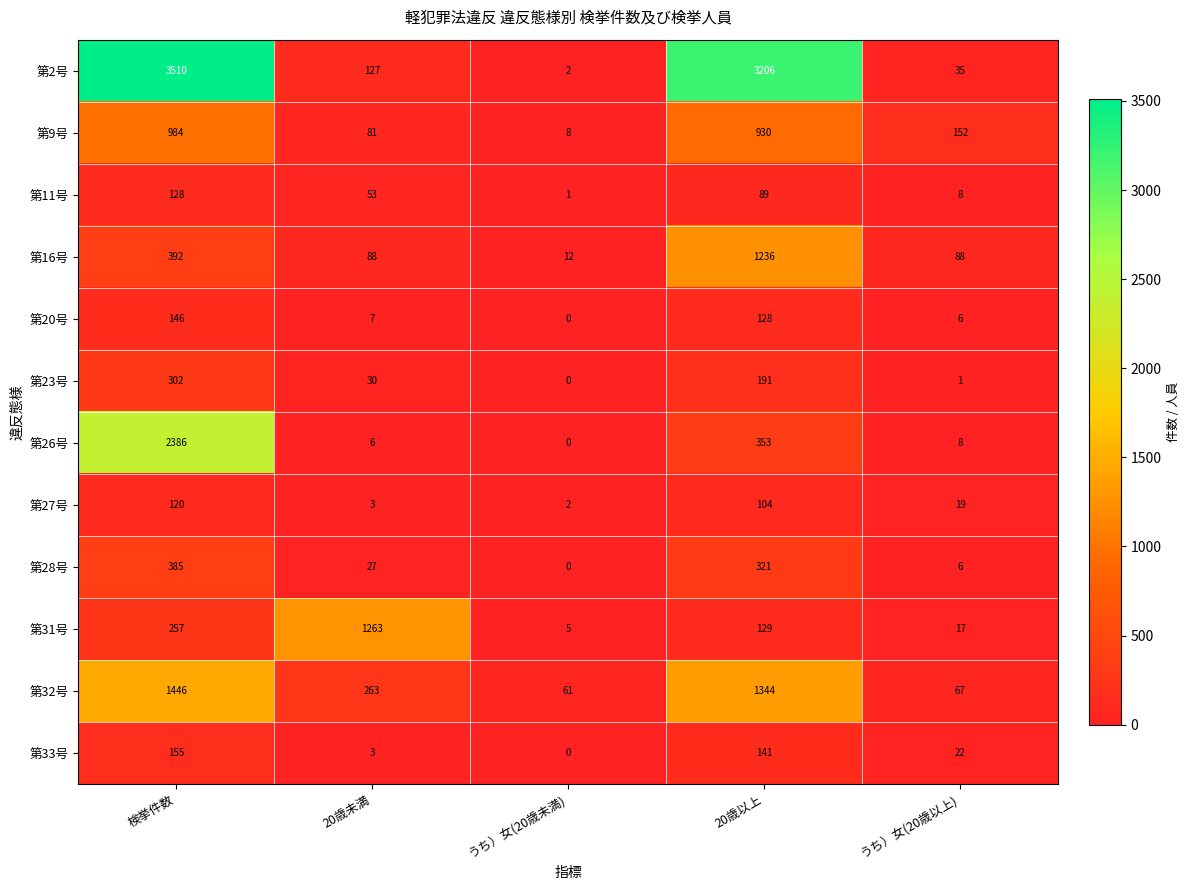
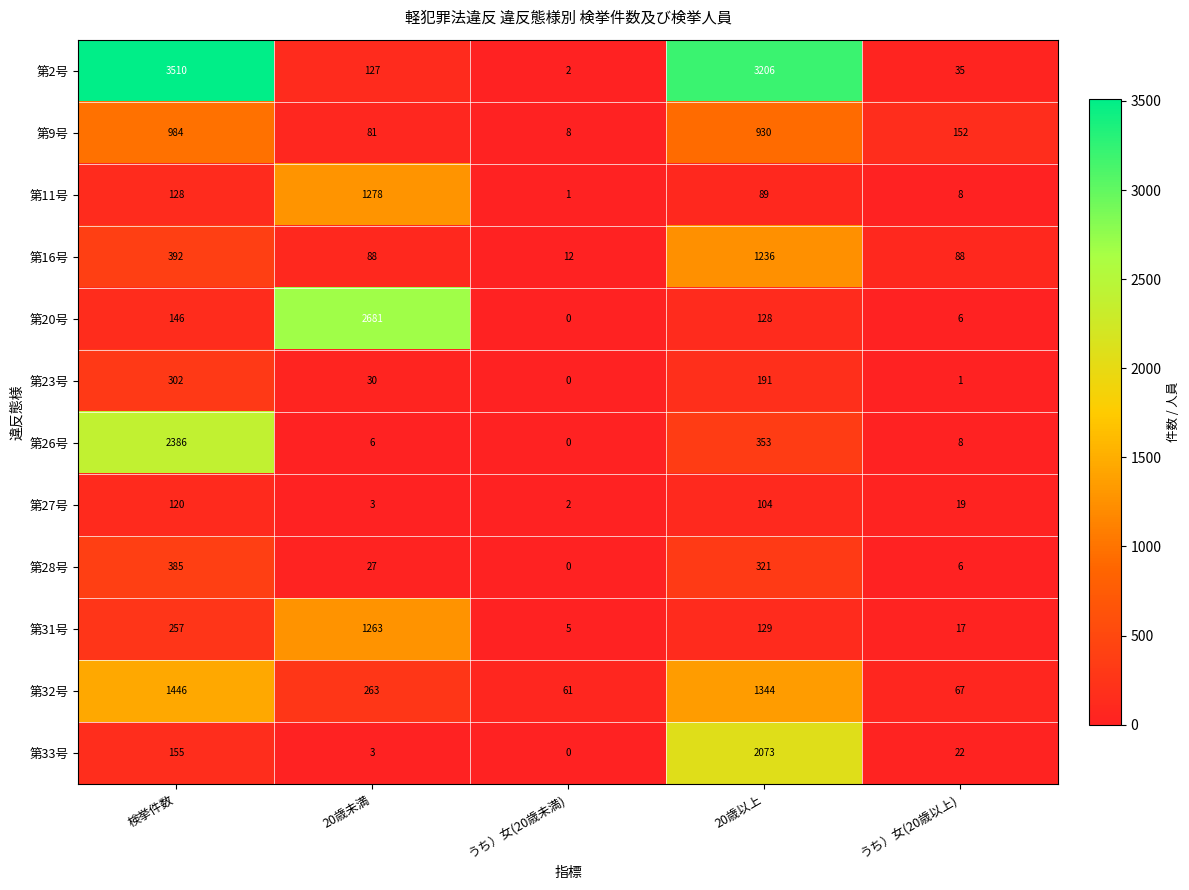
  {
    "第2号": {
      "検挙件数": 3510,
      "20歳未満": 127,
      "うち）女(20歳未満)": 2,
      "20歳以上": 3206,
      "うち）女(20歳以上)": 35
    },
    "第9号": {
      "検挙件数": 984,
      "20歳未満": 81,
      "うち）女(20歳未満)": 8,
      "20歳以上": 930,
      "うち）女(20歳以上)": 152
    },
    "第11号": {
      "検挙件数": 128,
-     "20歳未満": 53,
+     "20歳未満": 1278,
      "うち）女(20歳未満)": 1,
      "20歳以上": 89,
      "うち）女(20歳以上)": 8
    },
    "第16号": {
      "検挙件数": 392,
      "20歳未満": 88,
      "うち）女(20歳未満)": 12,
      "20歳以上": 1236,
      "うち）女(20歳以上)": 88
    },
    "第20号": {
      "検挙件数": 146,
-     "20歳未満": 7,
+     "20歳未満": 2681,
      "うち）女(20歳未満)": 0,
      "20歳以上": 128,
      "うち）女(20歳以上)": 6
    },
    "第23号": {
      "検挙件数": 302,
      "20歳未満": 30,
      "うち）女(20歳未満)": 0,
      "20歳以上": 191,
      "うち）女(20歳以上)": 1
    },
    "第26号": {
      "検挙件数": 2386,
      "20歳未満": 6,
      "うち）女(20歳未満)": 0,
      "20歳以上": 353,
      "うち）女(20歳以上)": 8
    },
    "第27号": {
      "検挙件数": 120,
      "20歳未満": 3,
      "うち）女(20歳未満)": 2,
      "20歳以上": 104,
      "うち）女(20歳以上)": 19
    },
    "第28号": {
      "検挙件数": 385,
      "20歳未満": 27,
      "うち）女(20歳未満)": 0,
      "20歳以上": 321,
      "うち）女(20歳以上)": 6
    },
    "第31号": {
      "検挙件数": 257,
      "20歳未満": 1263,
      "うち）女(20歳未満)": 5,
      "20歳以上": 129,
      "うち）女(20歳以上)": 17
    },
    "第32号": {
      "検挙件数": 1446,
      "20歳未満": 263,
      "うち）女(20歳未満)": 61,
      "20歳以上": 1344,
      "うち）女(20歳以上)": 67
    },
    "第33号": {
      "検挙件数": 155,
      "20歳未満": 3,
      "うち）女(20歳未満)": 0,
-     "20歳以上": 141,
+     "20歳以上": 2073,
      "うち）女(20歳以上)": 22
    }
  }
